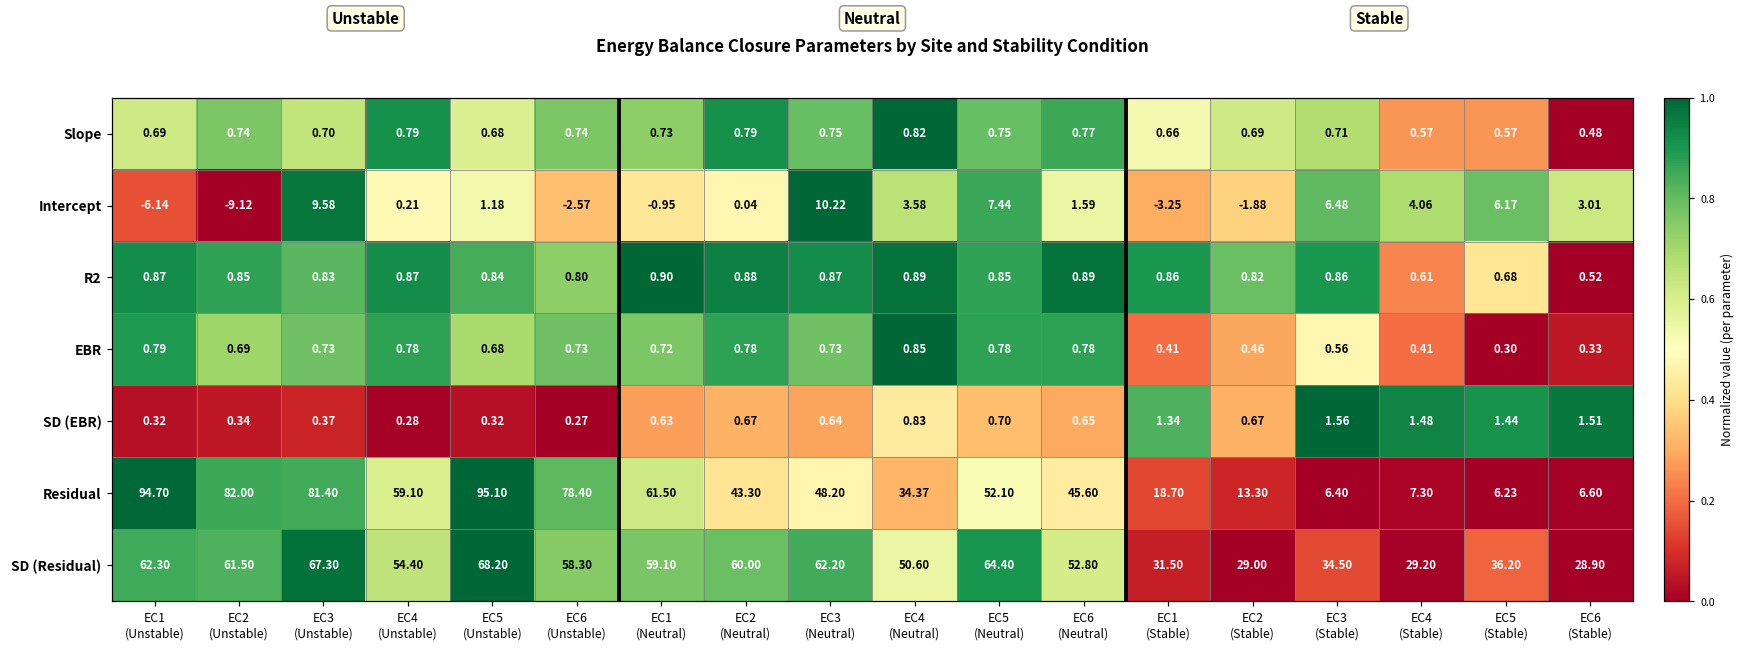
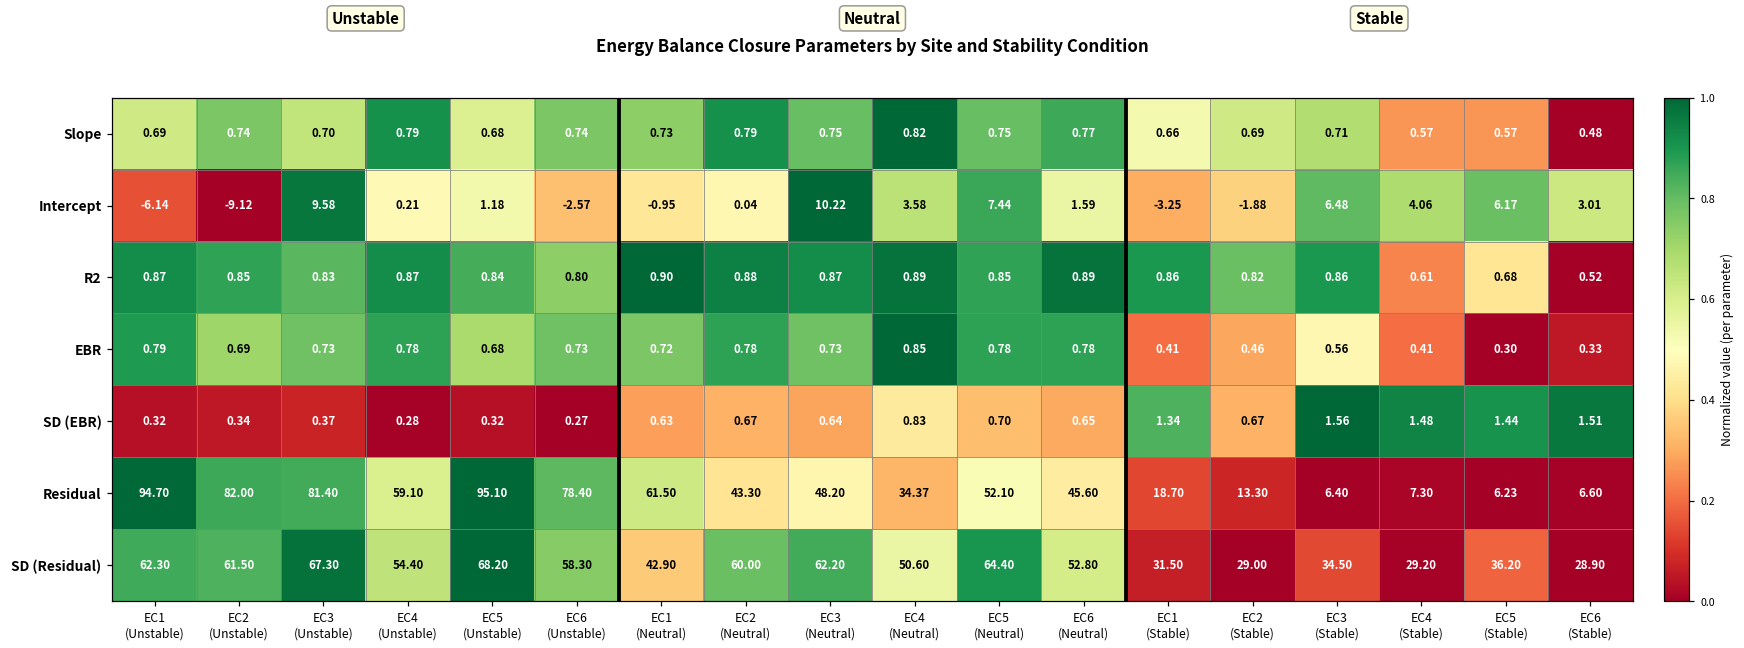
  {
    "Slope": {
      "EC1 (Unstable)": 0.69,
      "EC2 (Unstable)": 0.74,
      "EC3 (Unstable)": 0.70,
      "EC4 (Unstable)": 0.79,
      "EC5 (Unstable)": 0.68,
      "EC6 (Unstable)": 0.74,
      "EC1 (Neutral)": 0.73,
      "EC2 (Neutral)": 0.79,
      "EC3 (Neutral)": 0.75,
      "EC4 (Neutral)": 0.82,
      "EC5 (Neutral)": 0.75,
      "EC6 (Neutral)": 0.77,
      "EC1 (Stable)": 0.66,
      "EC2 (Stable)": 0.69,
      "EC3 (Stable)": 0.71,
      "EC4 (Stable)": 0.57,
      "EC5 (Stable)": 0.57,
      "EC6 (Stable)": 0.48
    },
    "Intercept": {
      "EC1 (Unstable)": -6.14,
      "EC2 (Unstable)": -9.12,
      "EC3 (Unstable)": 9.58,
      "EC4 (Unstable)": 0.21,
      "EC5 (Unstable)": 1.18,
      "EC6 (Unstable)": -2.57,
      "EC1 (Neutral)": -0.95,
      "EC2 (Neutral)": 0.04,
      "EC3 (Neutral)": 10.22,
      "EC4 (Neutral)": 3.58,
      "EC5 (Neutral)": 7.44,
      "EC6 (Neutral)": 1.59,
      "EC1 (Stable)": -3.25,
      "EC2 (Stable)": -1.88,
      "EC3 (Stable)": 6.48,
      "EC4 (Stable)": 4.06,
      "EC5 (Stable)": 6.17,
      "EC6 (Stable)": 3.01
    },
    "R2": {
      "EC1 (Unstable)": 0.87,
      "EC2 (Unstable)": 0.85,
      "EC3 (Unstable)": 0.83,
      "EC4 (Unstable)": 0.87,
      "EC5 (Unstable)": 0.84,
      "EC6 (Unstable)": 0.80,
      "EC1 (Neutral)": 0.90,
      "EC2 (Neutral)": 0.88,
      "EC3 (Neutral)": 0.87,
      "EC4 (Neutral)": 0.89,
      "EC5 (Neutral)": 0.85,
      "EC6 (Neutral)": 0.89,
      "EC1 (Stable)": 0.86,
      "EC2 (Stable)": 0.82,
      "EC3 (Stable)": 0.86,
      "EC4 (Stable)": 0.61,
      "EC5 (Stable)": 0.68,
      "EC6 (Stable)": 0.52
    },
    "EBR": {
      "EC1 (Unstable)": 0.79,
      "EC2 (Unstable)": 0.69,
      "EC3 (Unstable)": 0.73,
      "EC4 (Unstable)": 0.78,
      "EC5 (Unstable)": 0.68,
      "EC6 (Unstable)": 0.73,
      "EC1 (Neutral)": 0.72,
      "EC2 (Neutral)": 0.78,
      "EC3 (Neutral)": 0.73,
      "EC4 (Neutral)": 0.85,
      "EC5 (Neutral)": 0.78,
      "EC6 (Neutral)": 0.78,
      "EC1 (Stable)": 0.41,
      "EC2 (Stable)": 0.46,
      "EC3 (Stable)": 0.56,
      "EC4 (Stable)": 0.41,
      "EC5 (Stable)": 0.30,
      "EC6 (Stable)": 0.33
    },
    "SD (EBR)": {
      "EC1 (Unstable)": 0.32,
      "EC2 (Unstable)": 0.34,
      "EC3 (Unstable)": 0.37,
      "EC4 (Unstable)": 0.28,
      "EC5 (Unstable)": 0.32,
      "EC6 (Unstable)": 0.27,
      "EC1 (Neutral)": 0.63,
      "EC2 (Neutral)": 0.67,
      "EC3 (Neutral)": 0.64,
      "EC4 (Neutral)": 0.83,
      "EC5 (Neutral)": 0.70,
      "EC6 (Neutral)": 0.65,
      "EC1 (Stable)": 1.34,
      "EC2 (Stable)": 0.67,
      "EC3 (Stable)": 1.56,
      "EC4 (Stable)": 1.48,
      "EC5 (Stable)": 1.44,
      "EC6 (Stable)": 1.51
    },
    "Residual": {
      "EC1 (Unstable)": 94.70,
      "EC2 (Unstable)": 82.00,
      "EC3 (Unstable)": 81.40,
      "EC4 (Unstable)": 59.10,
      "EC5 (Unstable)": 95.10,
      "EC6 (Unstable)": 78.40,
      "EC1 (Neutral)": 61.50,
      "EC2 (Neutral)": 43.30,
      "EC3 (Neutral)": 48.20,
      "EC4 (Neutral)": 34.37,
      "EC5 (Neutral)": 52.10,
      "EC6 (Neutral)": 45.60,
      "EC1 (Stable)": 18.70,
      "EC2 (Stable)": 13.30,
      "EC3 (Stable)": 6.40,
      "EC4 (Stable)": 7.30,
      "EC5 (Stable)": 6.23,
      "EC6 (Stable)": 6.60
    },
    "SD (Residual)": {
      "EC1 (Unstable)": 62.30,
      "EC2 (Unstable)": 61.50,
      "EC3 (Unstable)": 67.30,
      "EC4 (Unstable)": 54.40,
      "EC5 (Unstable)": 68.20,
      "EC6 (Unstable)": 58.30,
-     "EC1 (Neutral)": 59.10,
+     "EC1 (Neutral)": 42.90,
      "EC2 (Neutral)": 60.00,
      "EC3 (Neutral)": 62.20,
      "EC4 (Neutral)": 50.60,
      "EC5 (Neutral)": 64.40,
      "EC6 (Neutral)": 52.80,
      "EC1 (Stable)": 31.50,
      "EC2 (Stable)": 29.00,
      "EC3 (Stable)": 34.50,
      "EC4 (Stable)": 29.20,
      "EC5 (Stable)": 36.20,
      "EC6 (Stable)": 28.90
    }
  }
